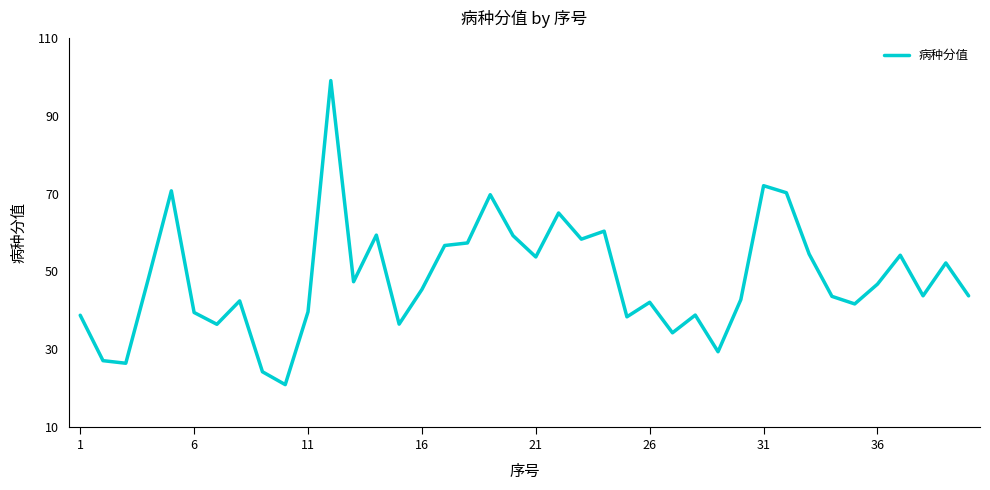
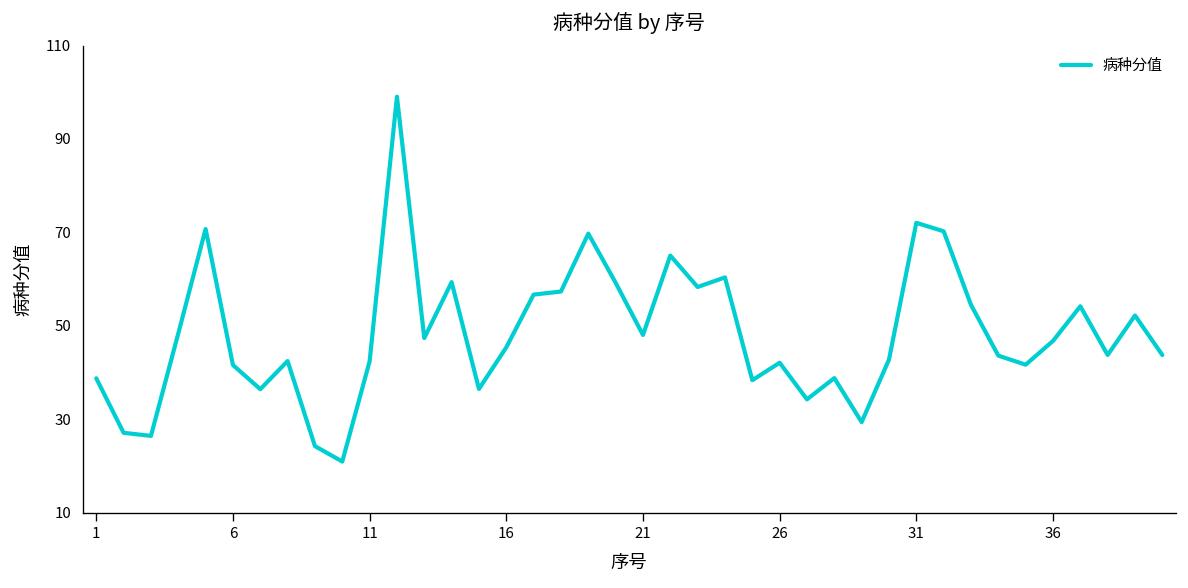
  {
    "1": 39,
-   "6": 39,
-   "11": 40,
+   "6": 42,
+   "11": 42,
    "16": 45,
-   "21": 54,
+   "21": 48,
    "26": 42,
    "31": 72,
    "36": 47
  }
